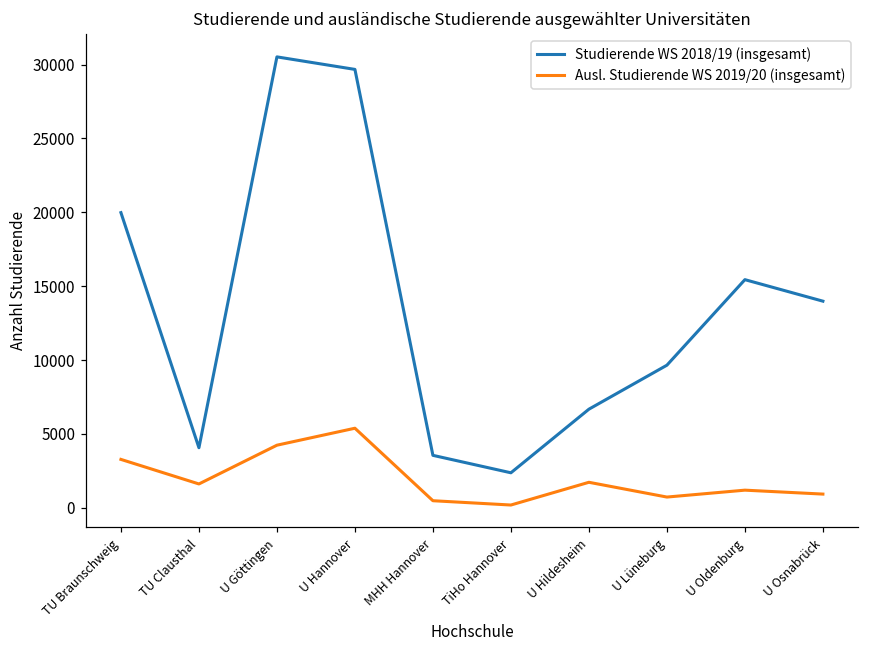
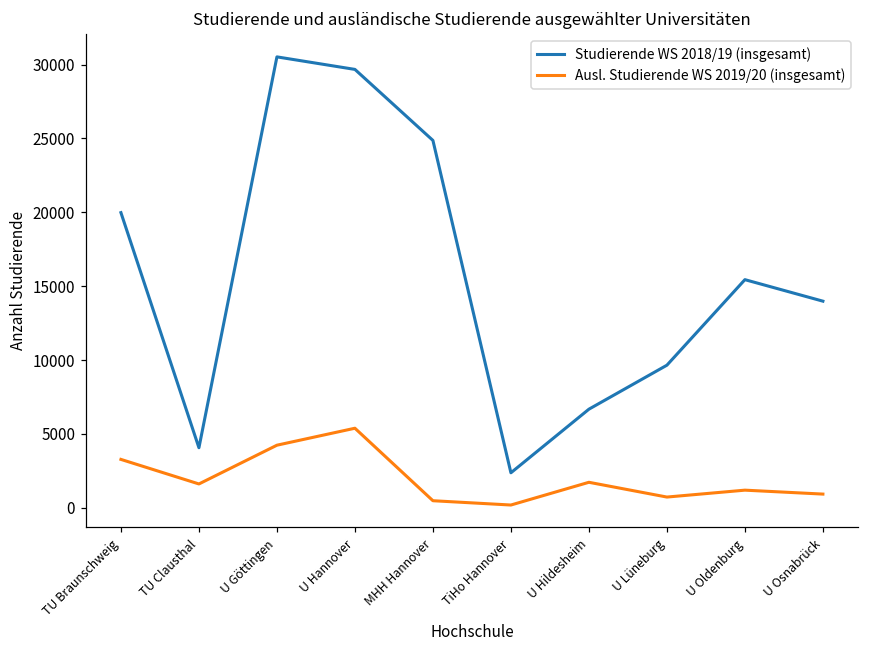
  {
    "Studierende WS 2018/19 (insgesamt)": {
      "TU Braunschweig": 20000,
      "TU Clausthal": 4100,
      "U Göttingen": 30500,
      "U Hannover": 29700,
-     "MHH Hannover": 3600,
+     "MHH Hannover": 24900,
      "TiHo Hannover": 2400,
      "U Hildesheim": 6700,
      "U Lüneburg": 9700,
      "U Oldenburg": 15400,
      "U Osnabrück": 14000
    },
    "Ausl. Studierende WS 2019/20 (insgesamt)": {
      "TU Braunschweig": 3300,
      "TU Clausthal": 1600,
      "U Göttingen": 4200,
      "U Hannover": 5400,
      "MHH Hannover": 500,
      "TiHo Hannover": 200,
      "U Hildesheim": 1700,
      "U Lüneburg": 700,
      "U Oldenburg": 1200,
      "U Osnabrück": 900
    }
  }
